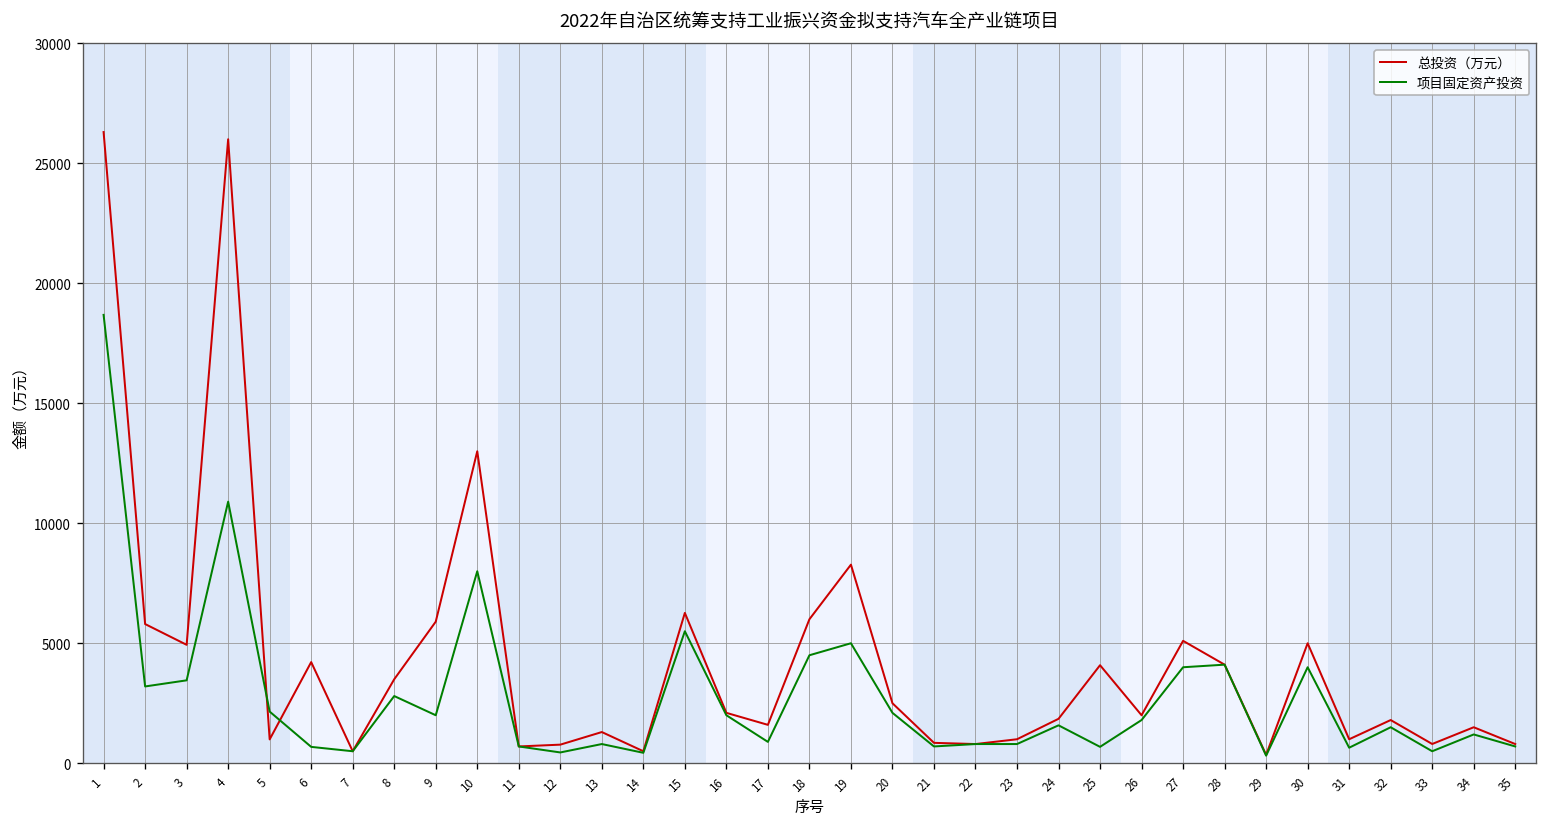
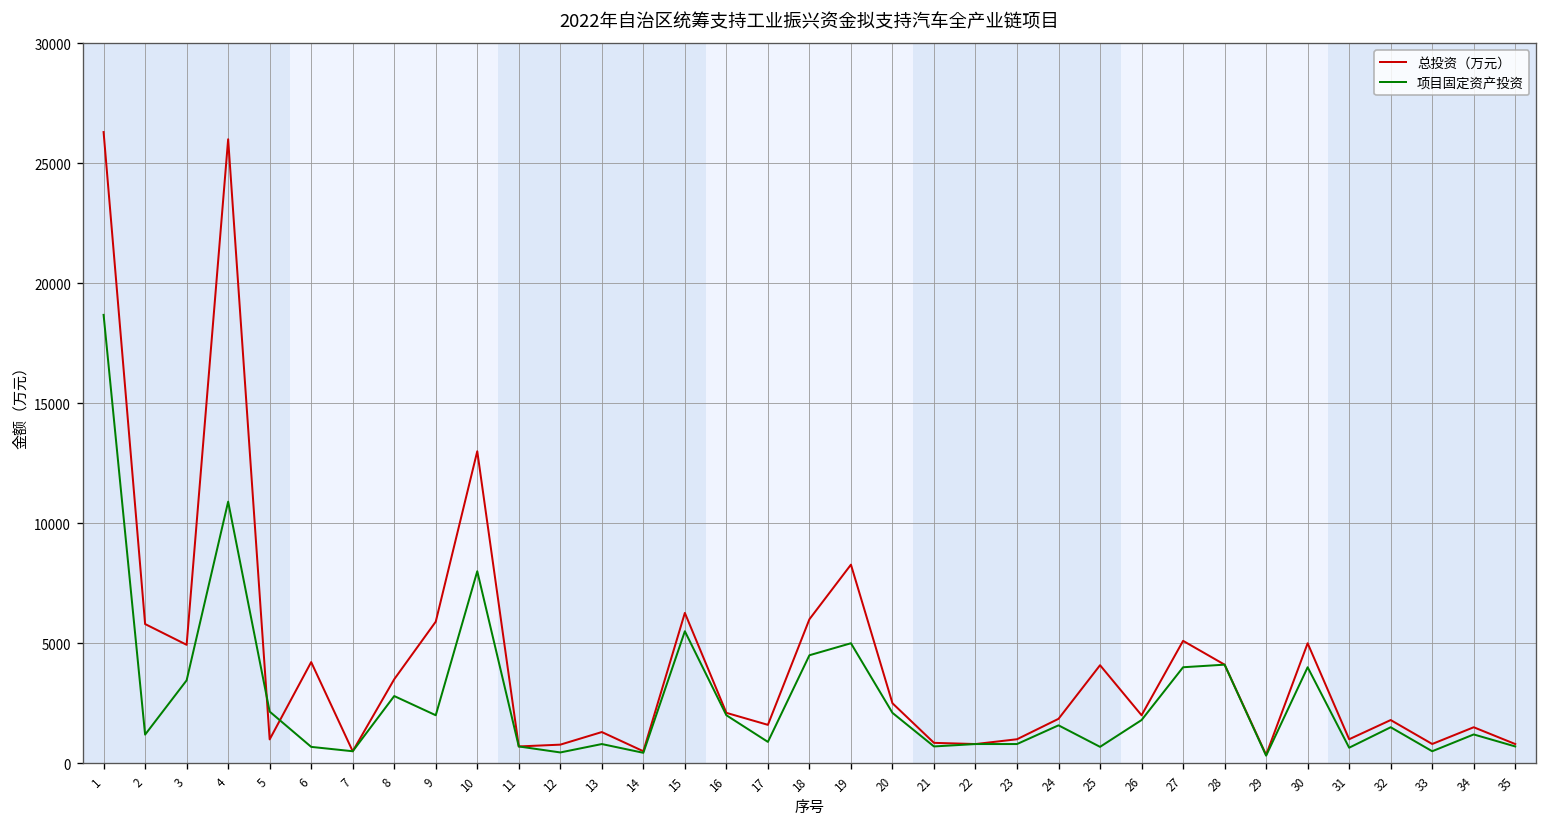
  {
    "总投资（万元）": {
      "1": 26300,
      "2": 5800,
      "3": 4900,
      "4": 26000,
      "5": 1000,
      "6": 4200,
      "8": 3500,
      "9": 5900,
      "10": 13000,
      "12": 800,
      "13": 1300,
      "15": 6300,
      "17": 1600,
      "18": 6000,
      "19": 8300,
      "20": 2500,
      "21": 900,
      "23": 1000,
      "24": 1900,
      "25": 4100,
      "26": 2000,
      "27": 5100,
      "30": 5000,
      "31": 1000,
      "32": 1800,
      "33": 800,
      "34": 1500
    },
    "项目固定资产投资": {
      "1": 18700,
-     "2": 3200,
+     "2": 1200,
      "3": 3500,
      "4": 10900,
      "5": 2200,
      "6": 700,
      "8": 2800,
      "9": 2000,
      "10": 8000,
      "12": 500,
      "13": 800,
      "15": 5500,
      "17": 900,
      "18": 4500,
      "19": 5000,
      "20": 2100,
      "21": 700,
      "23": 800,
      "24": 1600,
      "25": 700,
      "26": 1800,
      "27": 4000,
      "30": 4000,
      "31": 600,
      "32": 1500,
      "33": 500,
      "34": 1200
    }
  }
